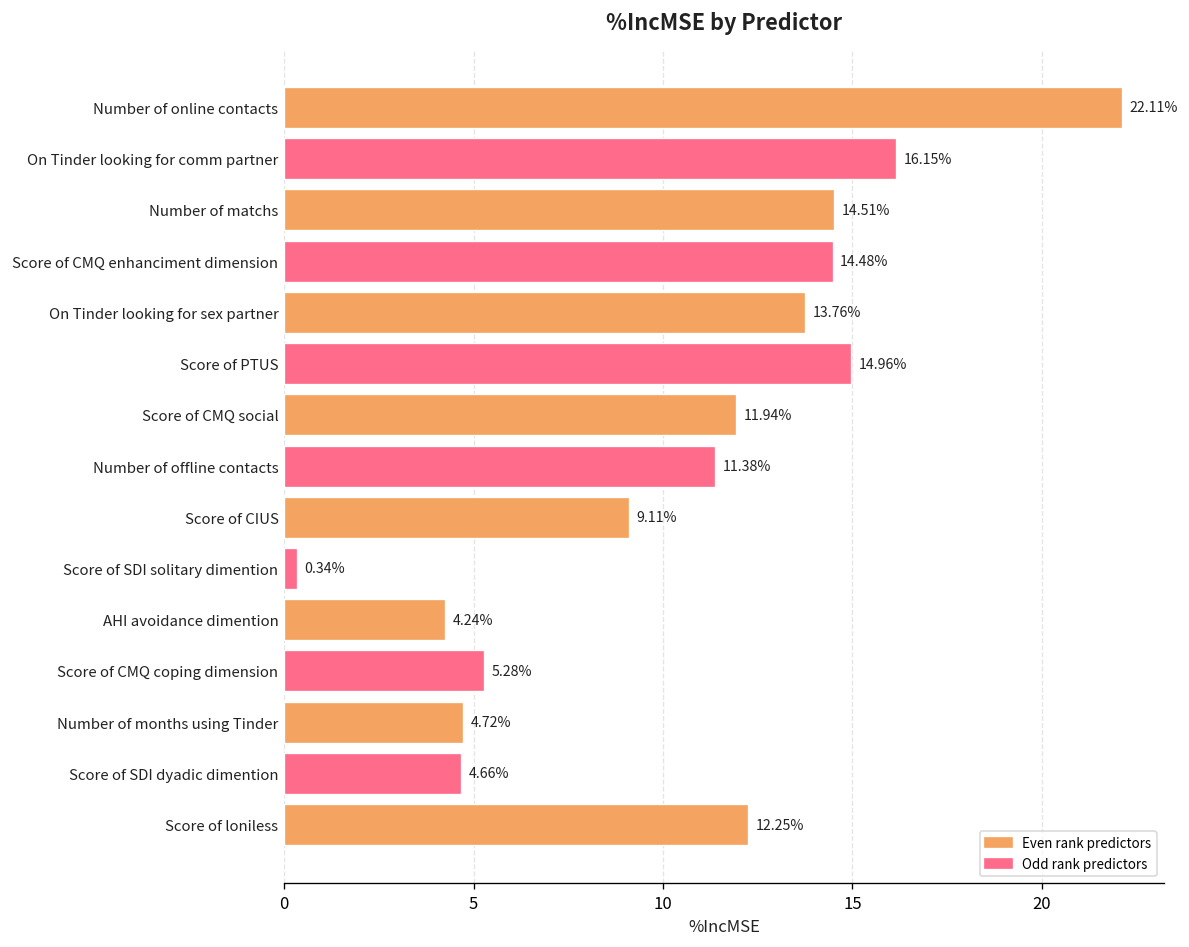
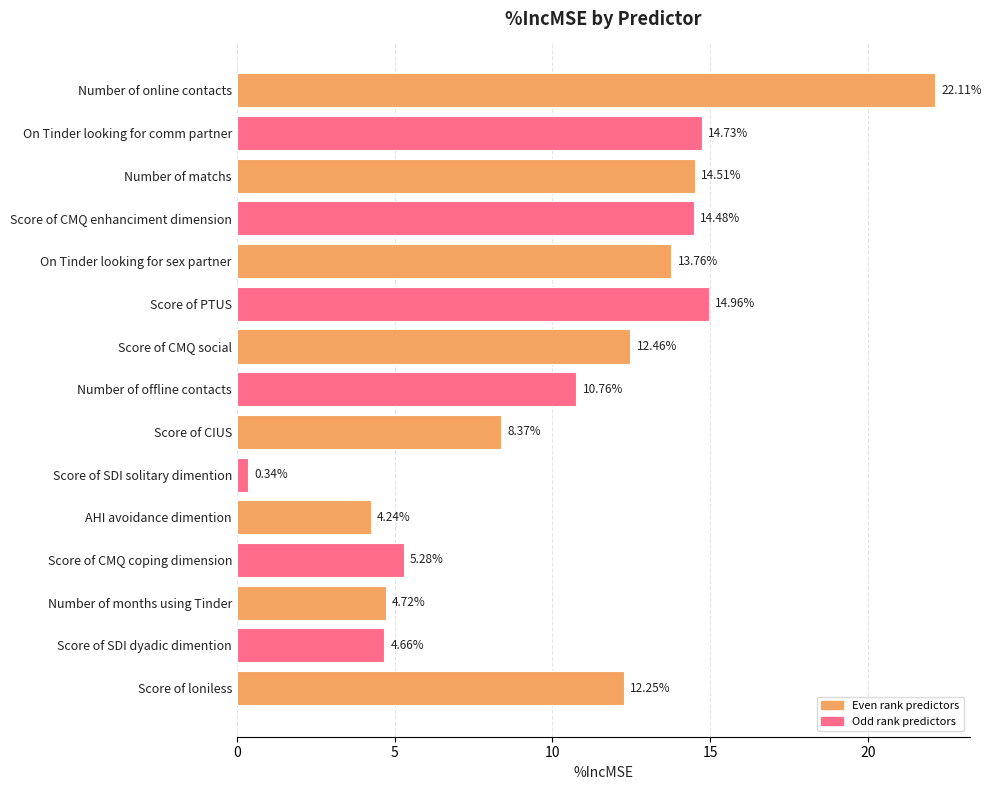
  {
    "Number of online contacts": "22.11%",
-   "On Tinder looking for comm partner": "16.15%",
+   "On Tinder looking for comm partner": "14.73%",
    "Number of matchs": "14.51%",
    "Score of CMQ enhanciment dimension": "14.48%",
    "On Tinder looking for sex partner": "13.76%",
    "Score of PTUS": "14.96%",
-   "Score of CMQ social": "11.94%",
-   "Number of offline contacts": "11.38%",
-   "Score of CIUS": "9.11%",
+   "Score of CMQ social": "12.46%",
+   "Number of offline contacts": "10.76%",
+   "Score of CIUS": "8.37%",
    "Score of SDI solitary dimention": "0.34%",
    "AHI avoidance dimention": "4.24%",
    "Score of CMQ coping dimension": "5.28%",
    "Number of months using Tinder": "4.72%",
    "Score of SDI dyadic dimention": "4.66%",
    "Score of loniless": "12.25%"
  }
